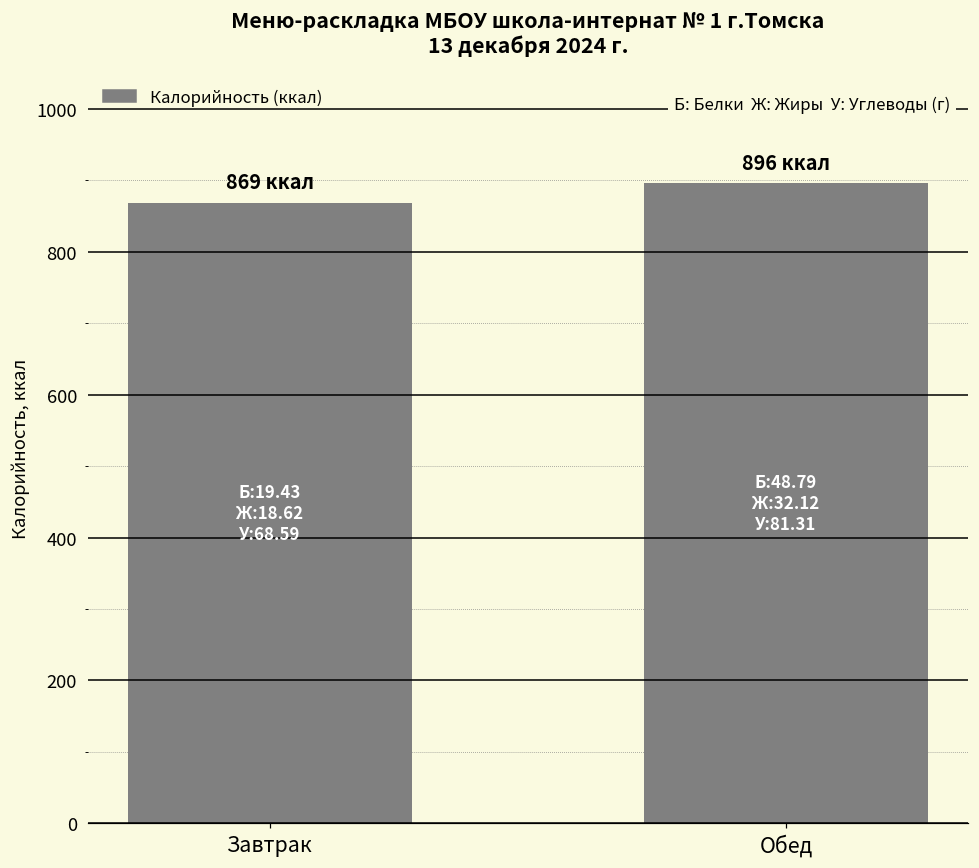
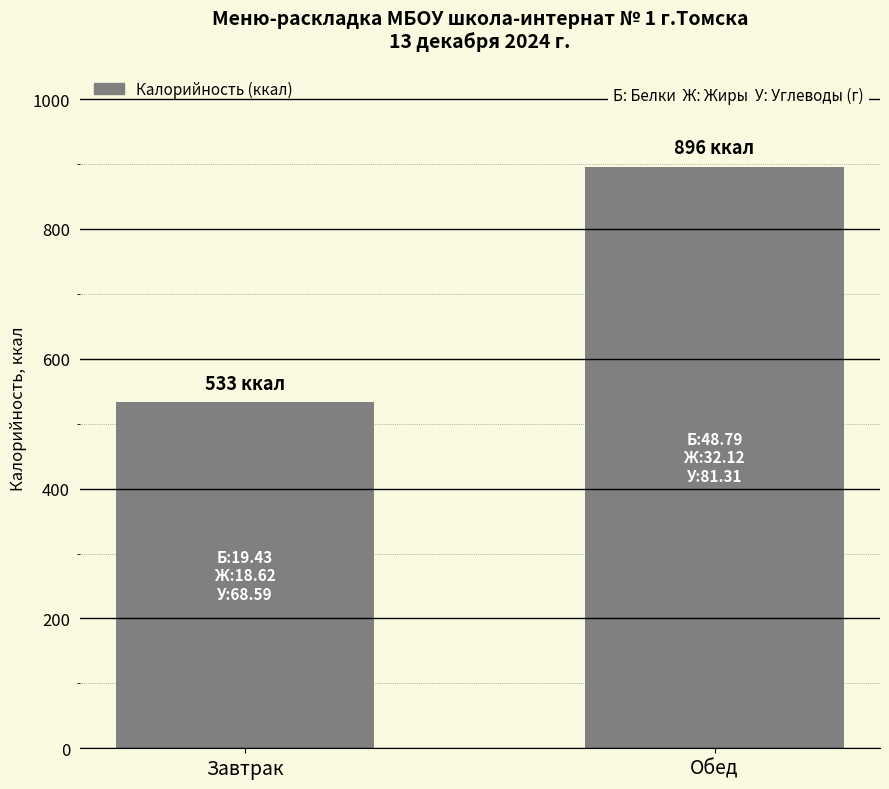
  {
-   "Завтрак": 869,
+   "Завтрак": 533,
    "Обед": 896
  }
